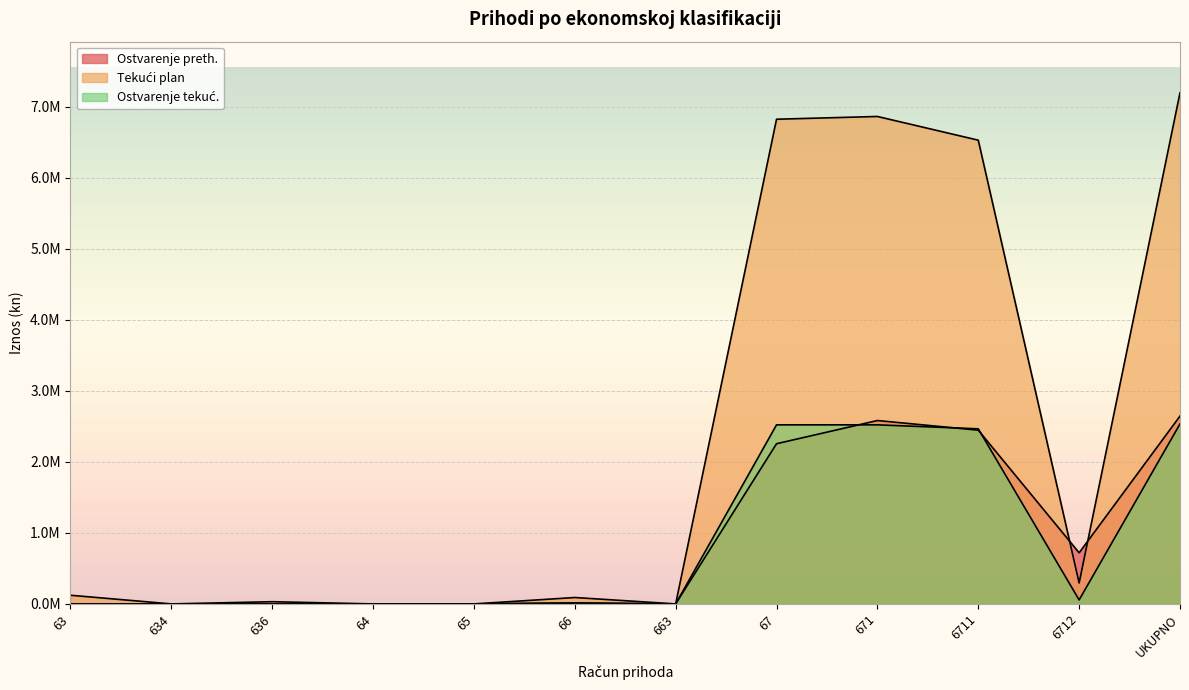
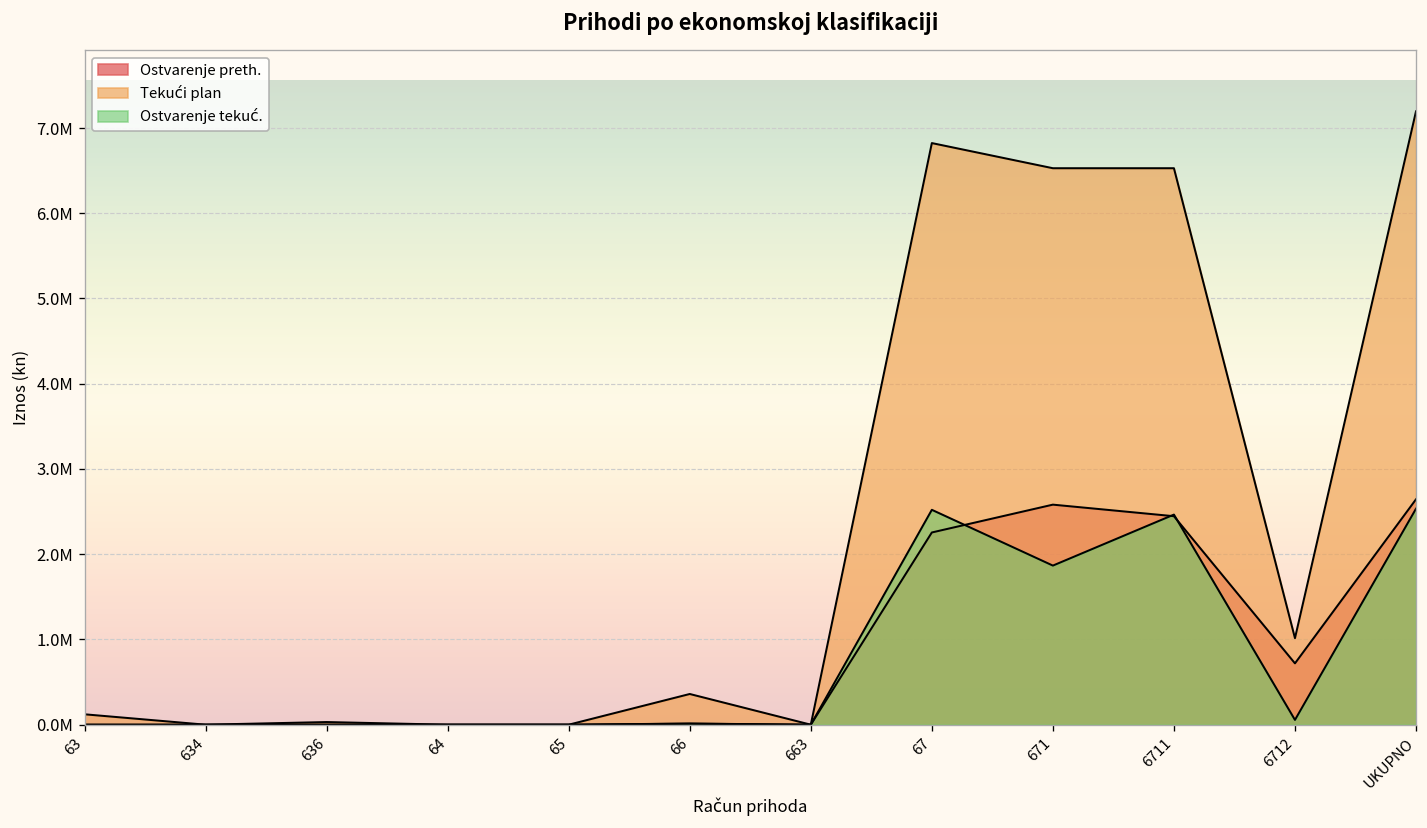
  {
    "Ostvarenje preth.": {
      "67": 2300000,
      "671": 2600000,
      "6712": 700000,
      "UKUPNO": 2600000
    },
    "Tekući plan": {
      "63": 100000,
-     "66": 100000,
+     "66": 400000,
      "67": 6800000,
-     "671": 6900000,
+     "671": 6500000,
      "6711": 6500000,
-     "6712": 300000,
+     "6712": 1000000,
      "UKUPNO": 7200000
    },
    "Ostvarenje tekuć.": {
      "67": 2500000,
-     "671": 2500000,
+     "671": 1900000,
      "6712": 100000,
      "UKUPNO": 2500000
    }
  }
